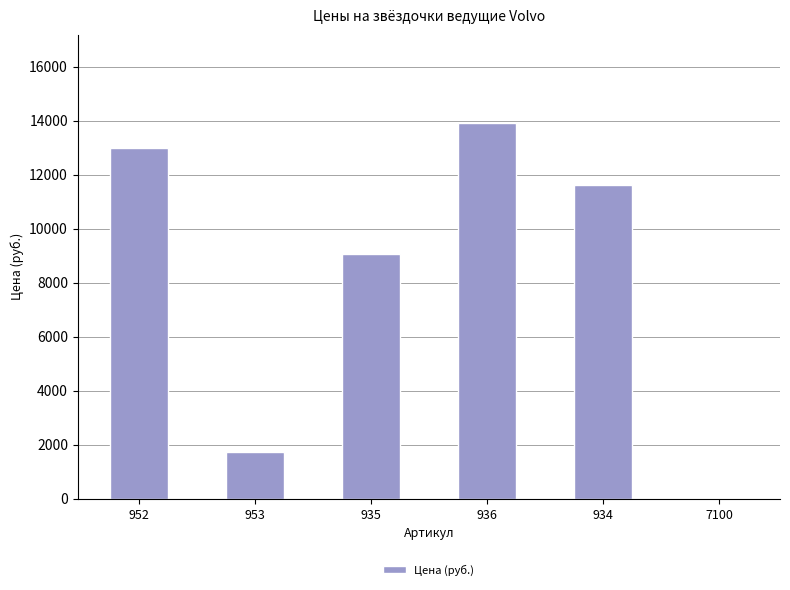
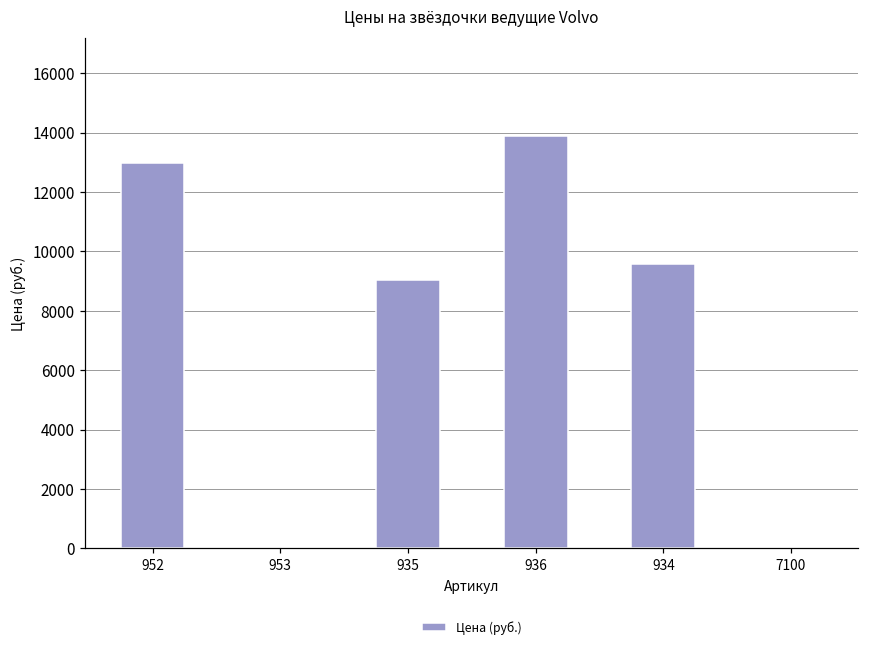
  {
    "952": 13000,
-   "953": 1700,
+   "953": 0,
    "935": 9000,
    "936": 13900,
-   "934": 11600,
+   "934": 9600,
    "7100": 0
  }
